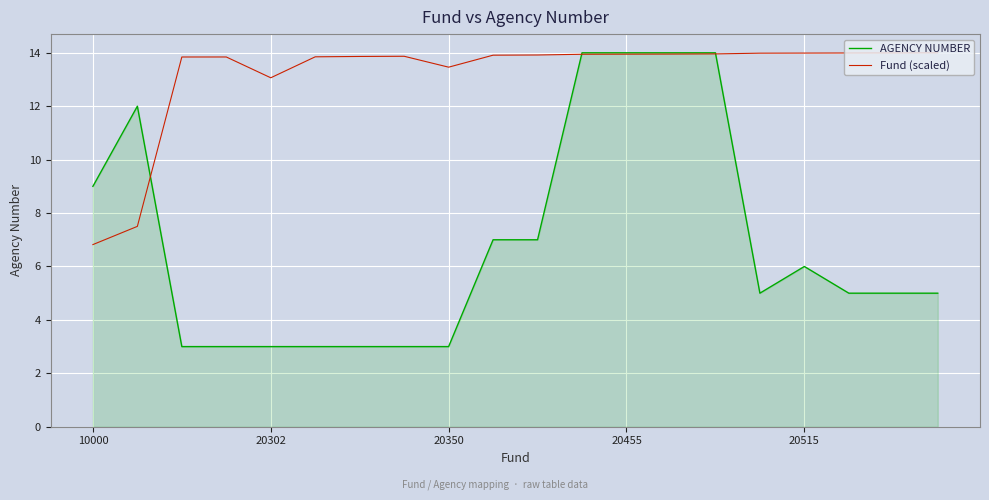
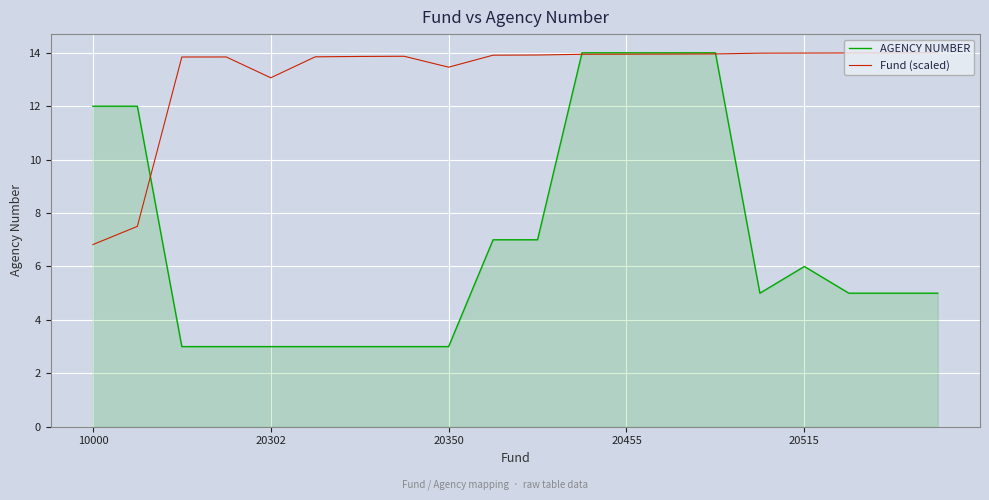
  {
    "AGENCY NUMBER": {
-     "10000": 9,
+     "10000": 12,
      "20302": 3,
      "20350": 3,
      "20515": 6
    },
    "Fund (scaled)": {
      "10000": 6.8,
      "20302": 13,
      "20350": 13.5,
      "20515": 14
    }
  }
